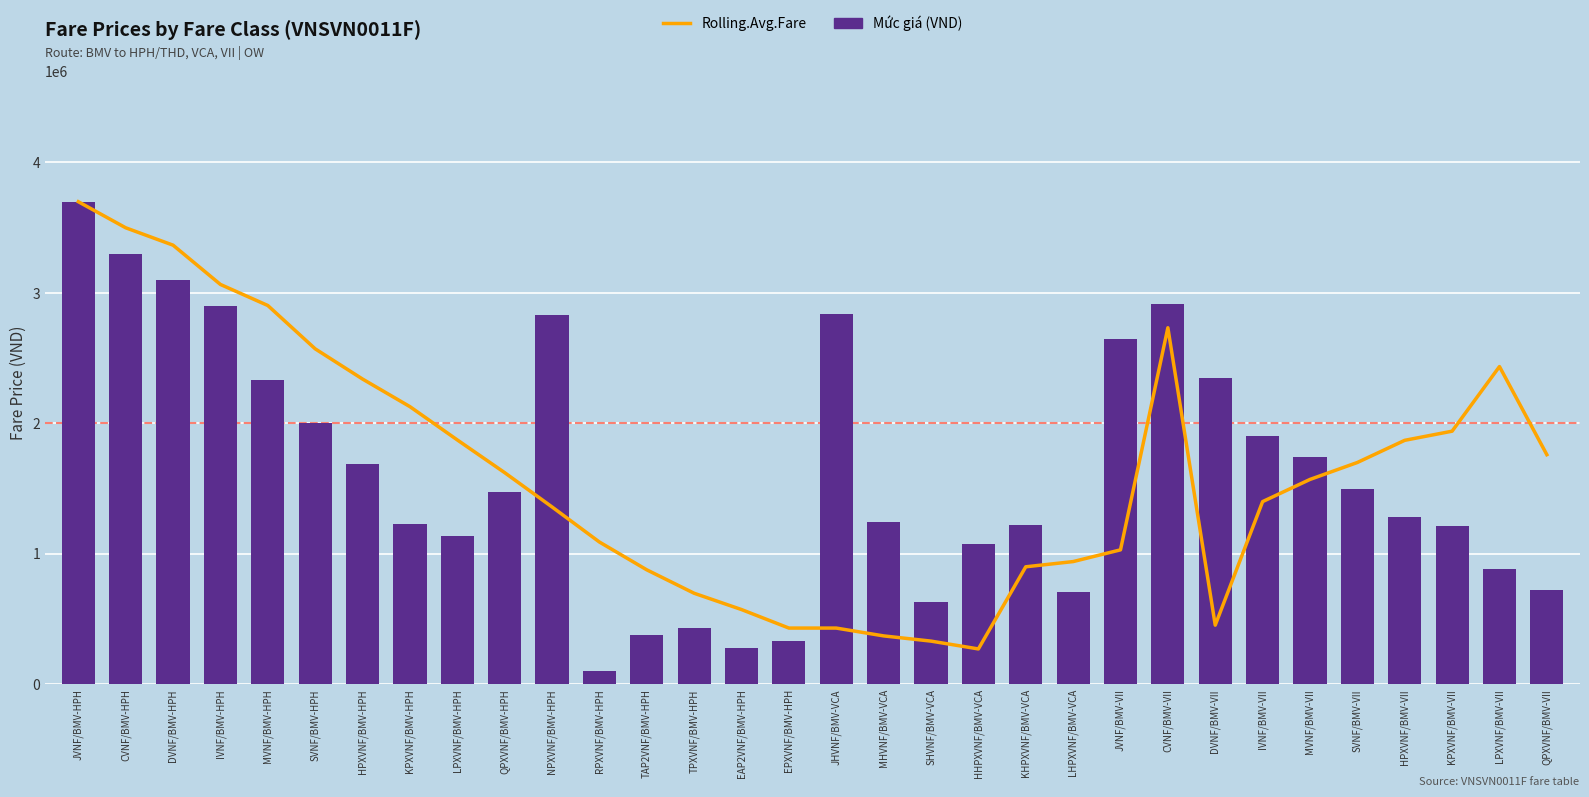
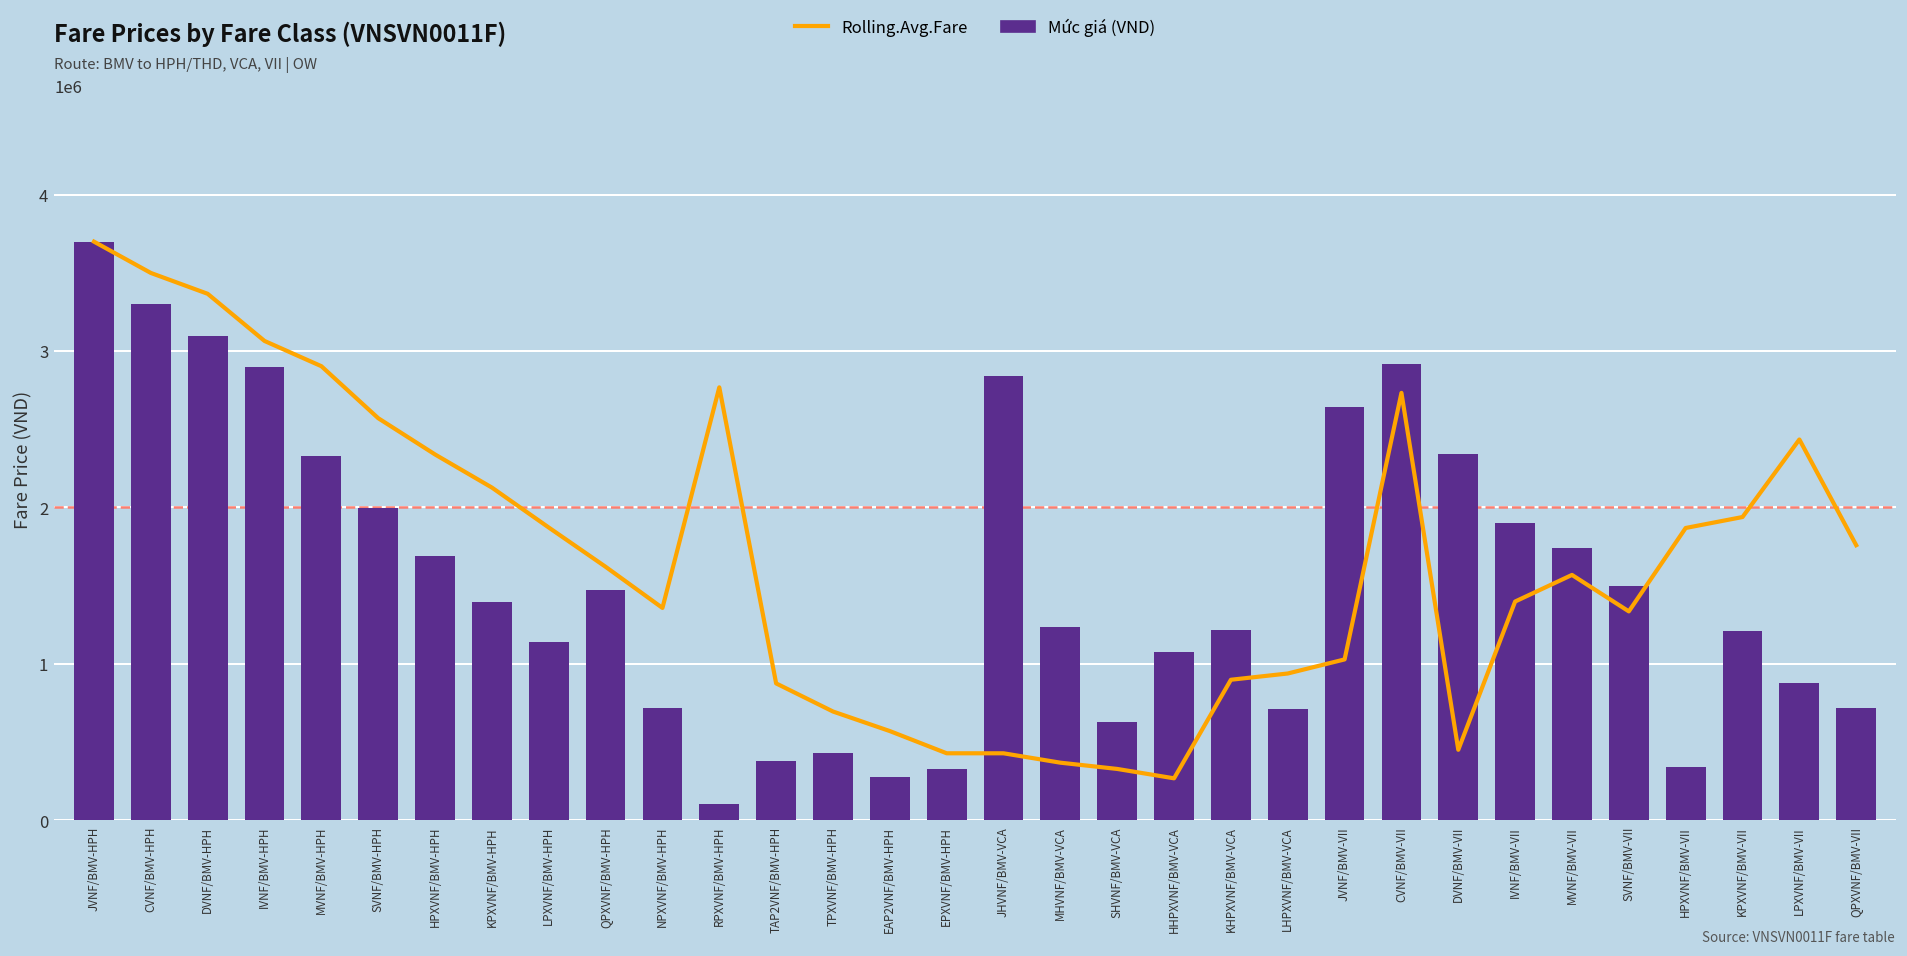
  {
    "Rolling.Avg.Fare": {
      "JVNF/BMV-HPH": 3700000,
      "CVNF/BMV-HPH": 3500000,
      "DVNF/BMV-HPH": 3370000,
      "IVNF/BMV-HPH": 3060000,
      "MVNF/BMV-HPH": 2900000,
      "SVNF/BMV-HPH": 2570000,
      "HPXVNF/BMV-HPH": 2340000,
      "KPXVNF/BMV-HPH": 2130000,
      "LPXVNF/BMV-HPH": 1870000,
      "QPXVNF/BMV-HPH": 1620000,
      "NPXVNF/BMV-HPH": 1360000,
-     "RPXVNF/BMV-HPH": 1090000,
+     "RPXVNF/BMV-HPH": 2770000,
      "TAP2VNF/BMV-HPH": 880000,
      "TPXVNF/BMV-HPH": 700000,
      "EAP2VNF/BMV-HPH": 570000,
      "EPXVNF/BMV-HPH": 430000,
      "JHVNF/BMV-VCA": 430000,
      "MHVNF/BMV-VCA": 370000,
      "SHVNF/BMV-VCA": 330000,
      "HHPXVNF/BMV-VCA": 270000,
      "KHPXVNF/BMV-VCA": 900000,
      "LHPXVNF/BMV-VCA": 940000,
      "JVNF/BMV-VII": 1030000,
      "CVNF/BMV-VII": 2730000,
      "DVNF/BMV-VII": 450000,
      "IVNF/BMV-VII": 1400000,
      "MVNF/BMV-VII": 1570000,
-     "SVNF/BMV-VII": 1700000,
+     "SVNF/BMV-VII": 1340000,
      "HPXVNF/BMV-VII": 1870000,
      "KPXVNF/BMV-VII": 1940000,
      "LPXVNF/BMV-VII": 2430000,
      "QPXVNF/BMV-VII": 1760000
    },
    "Mức giá (VND)": {
      "JVNF/BMV-HPH": 3700000,
      "CVNF/BMV-HPH": 3300000,
      "DVNF/BMV-HPH": 3100000,
      "IVNF/BMV-HPH": 2900000,
      "MVNF/BMV-HPH": 2330000,
      "SVNF/BMV-HPH": 2000000,
      "HPXVNF/BMV-HPH": 1690000,
-     "KPXVNF/BMV-HPH": 1230000,
+     "KPXVNF/BMV-HPH": 1400000,
      "LPXVNF/BMV-HPH": 1140000,
      "QPXVNF/BMV-HPH": 1470000,
-     "NPXVNF/BMV-HPH": 2830000,
+     "NPXVNF/BMV-HPH": 720000,
      "RPXVNF/BMV-HPH": 100000,
      "TAP2VNF/BMV-HPH": 380000,
      "TPXVNF/BMV-HPH": 430000,
      "EAP2VNF/BMV-HPH": 280000,
      "EPXVNF/BMV-HPH": 330000,
      "JHVNF/BMV-VCA": 2840000,
      "MHVNF/BMV-VCA": 1240000,
      "SHVNF/BMV-VCA": 630000,
      "HHPXVNF/BMV-VCA": 1070000,
      "KHPXVNF/BMV-VCA": 1220000,
      "LHPXVNF/BMV-VCA": 710000,
      "JVNF/BMV-VII": 2640000,
      "CVNF/BMV-VII": 2920000,
      "DVNF/BMV-VII": 2340000,
      "IVNF/BMV-VII": 1900000,
      "MVNF/BMV-VII": 1740000,
      "SVNF/BMV-VII": 1500000,
-     "HPXVNF/BMV-VII": 1280000,
+     "HPXVNF/BMV-VII": 340000,
      "KPXVNF/BMV-VII": 1210000,
      "LPXVNF/BMV-VII": 880000,
      "QPXVNF/BMV-VII": 720000
    }
  }
